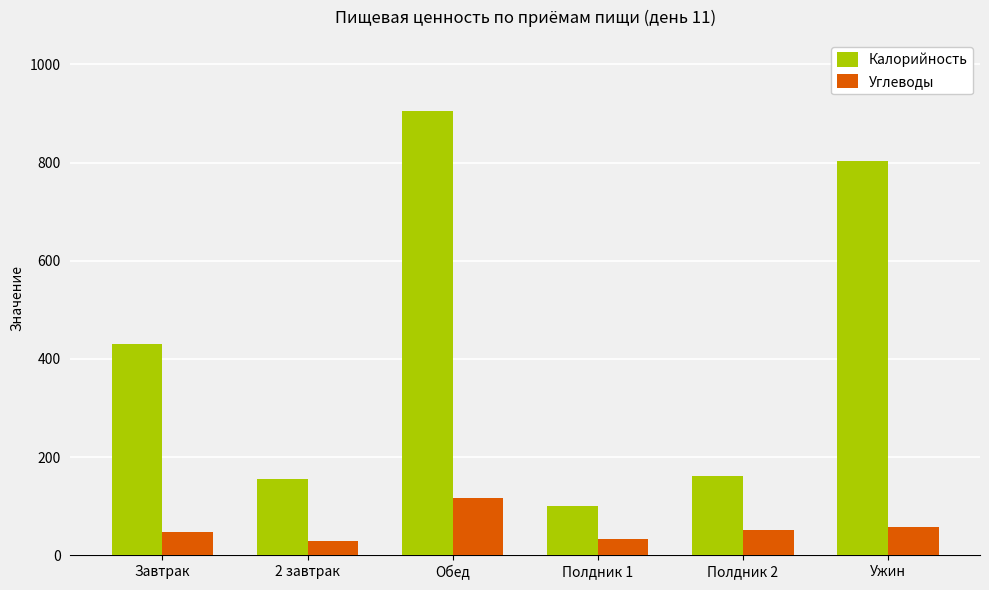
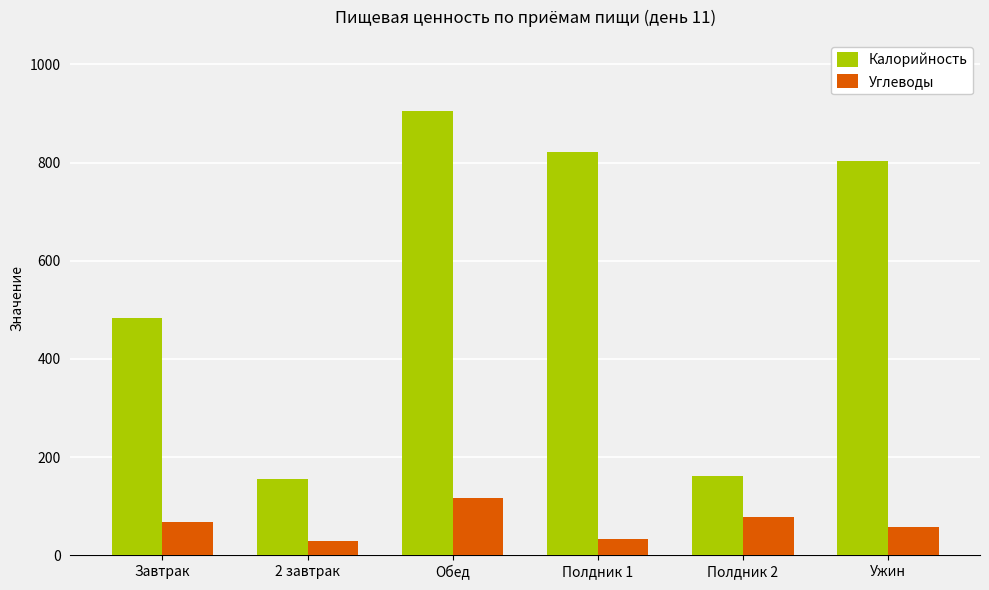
  {
    "Калорийность": {
-     "Завтрак": 430,
+     "Завтрак": 480,
      "2 завтрак": 160,
      "Обед": 900,
-     "Полдник 1": 100,
+     "Полдник 1": 820,
      "Полдник 2": 160,
      "Ужин": 800
    },
    "Углеводы": {
-     "Завтрак": 50,
+     "Завтрак": 70,
      "2 завтрак": 30,
      "Обед": 120,
      "Полдник 1": 30,
-     "Полдник 2": 50,
+     "Полдник 2": 80,
      "Ужин": 60
    }
  }
